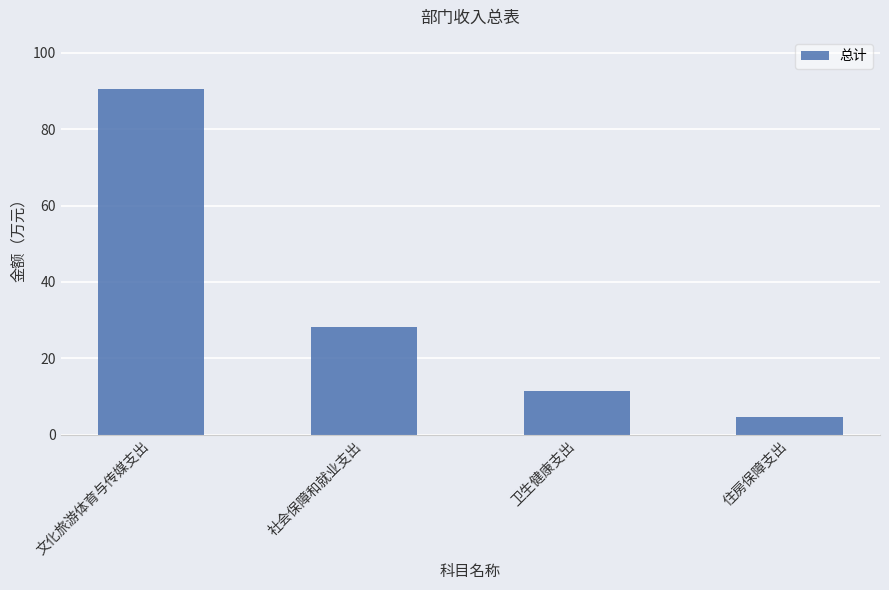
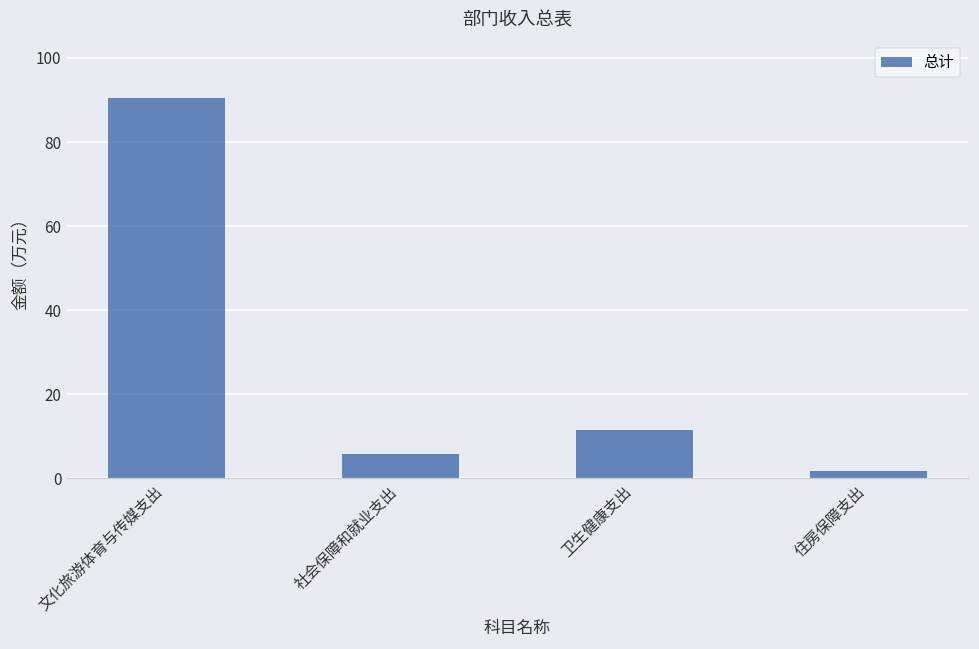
  {
    "文化旅游体育与传媒支出": 91,
-   "社会保障和就业支出": 28,
+   "社会保障和就业支出": 6,
    "卫生健康支出": 11,
-   "住房保障支出": 5
+   "住房保障支出": 2
  }
